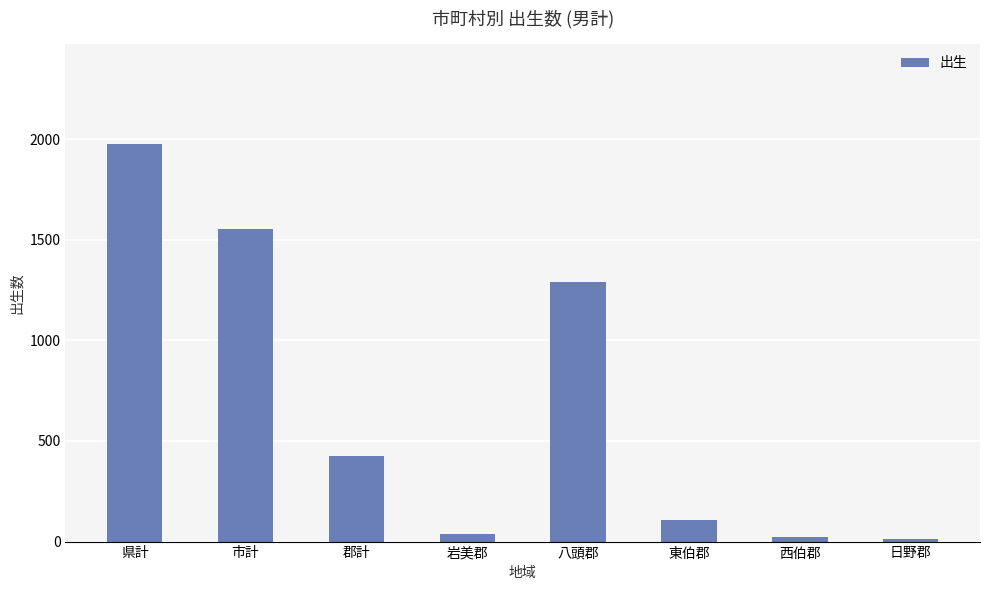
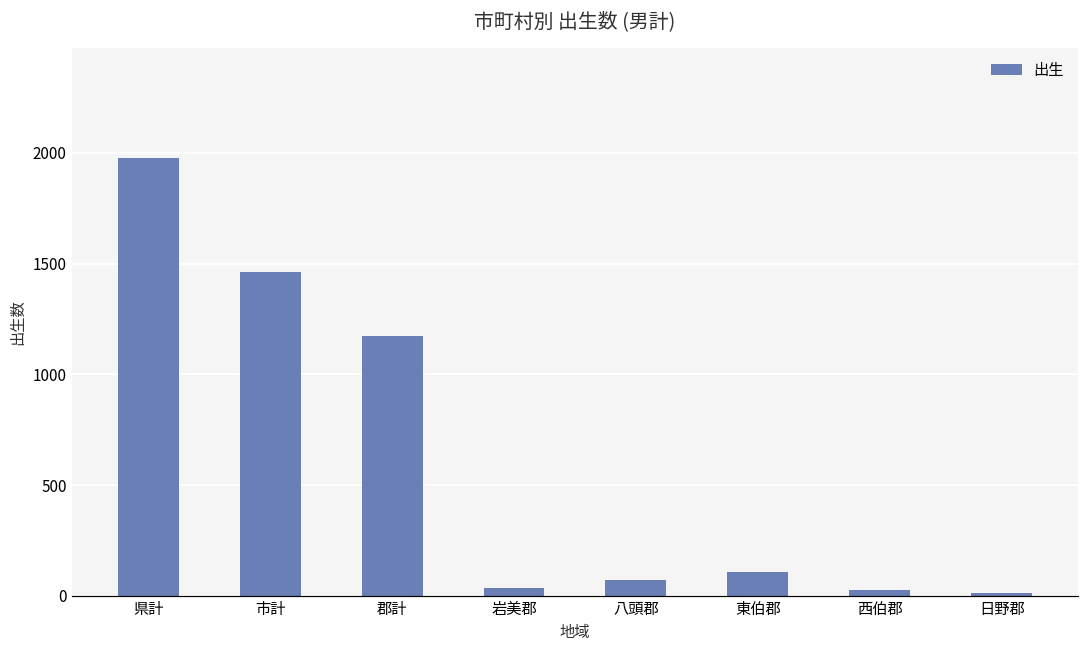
  {
    "県計": 1980,
-   "市計": 1550,
-   "郡計": 430,
+   "市計": 1460,
+   "郡計": 1170,
    "岩美郡": 40,
-   "八頭郡": 1290,
+   "八頭郡": 70,
    "東伯郡": 110,
    "西伯郡": 20,
    "日野郡": 10
  }
